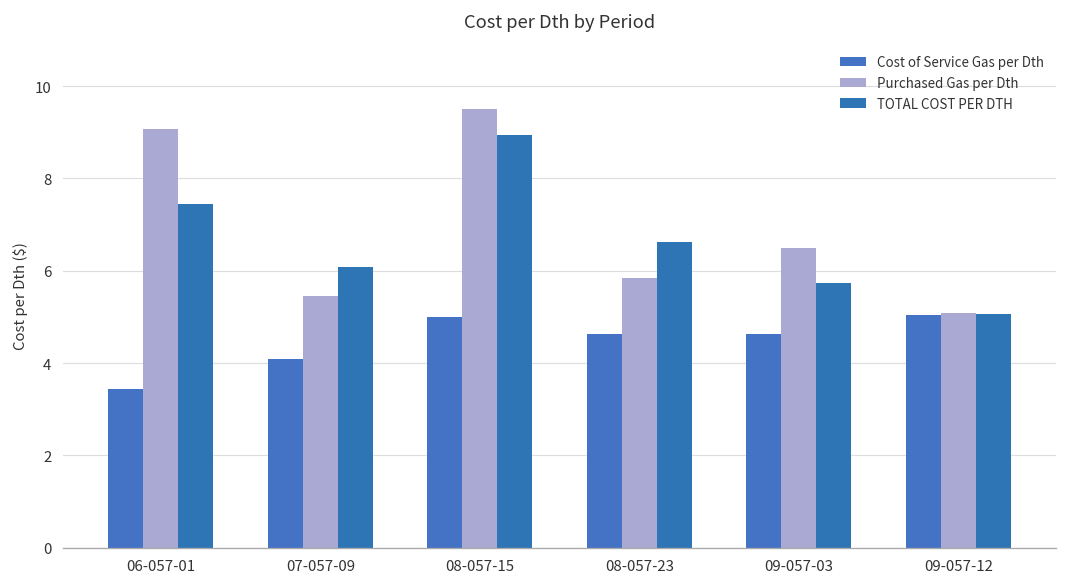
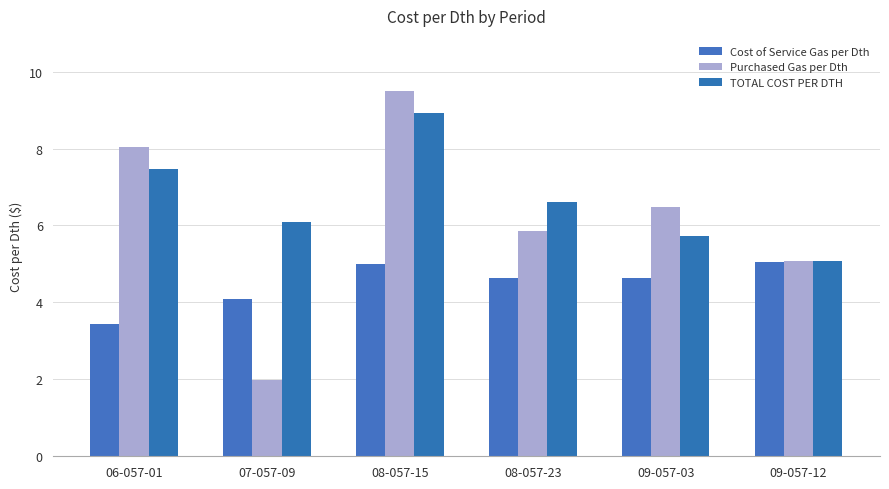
  {
    "Purchased Gas per Dth": {
-     "06-057-01": 9.1,
-     "07-057-09": 5.4,
+     "06-057-01": 8.0,
+     "07-057-09": 2.0,
      "08-057-15": 9.5,
      "08-057-23": 5.9,
      "09-057-03": 6.5,
      "09-057-12": 5.1
    }
  }
